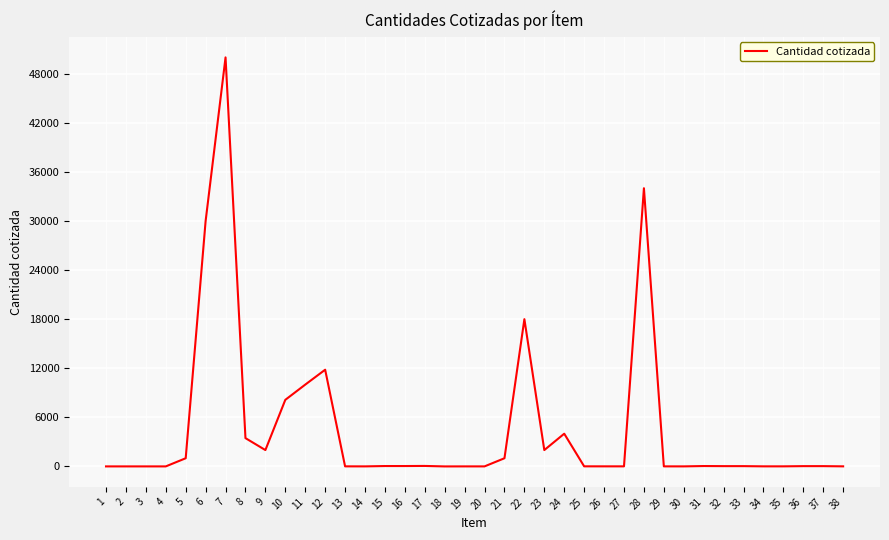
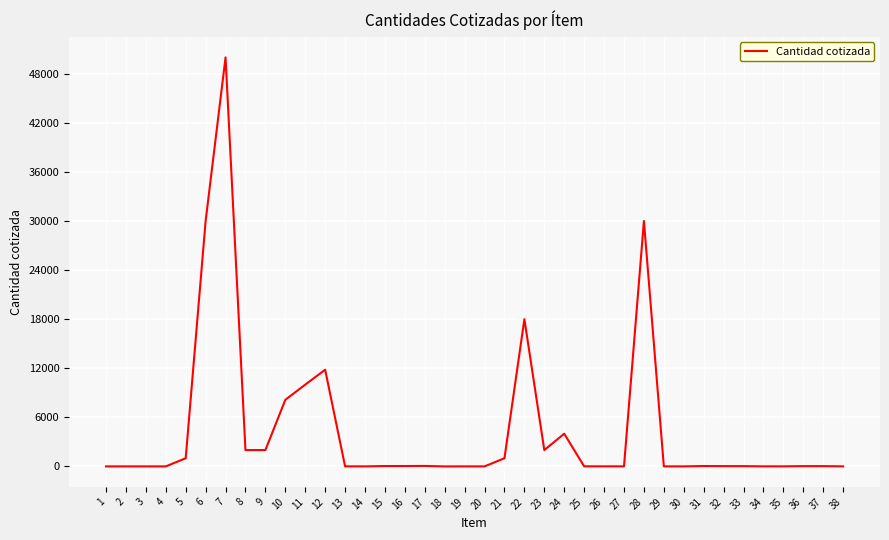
  {
    "1": 0,
    "2": 0,
    "3": 0,
    "4": 0,
    "5": 1000,
    "6": 30000,
    "7": 50000,
-   "8": 3000,
+   "8": 2000,
    "9": 2000,
    "10": 8000,
    "11": 10000,
    "12": 12000,
    "13": 0,
    "14": 0,
    "15": 0,
    "16": 0,
    "17": 0,
    "18": 0,
    "19": 0,
    "20": 0,
    "21": 1000,
    "22": 18000,
    "23": 2000,
    "24": 4000,
    "25": 0,
    "26": 0,
    "27": 0,
-   "28": 34000,
+   "28": 30000,
    "29": 0,
    "30": 0,
    "31": 0,
    "32": 0,
    "33": 0,
    "34": 0,
    "35": 0,
    "36": 0,
    "37": 0,
    "38": 0
  }
